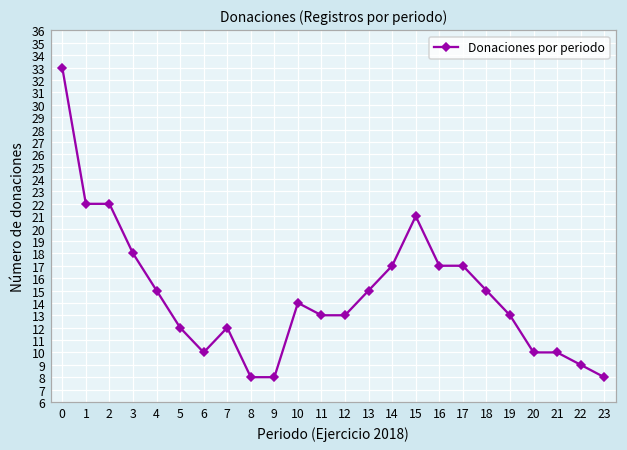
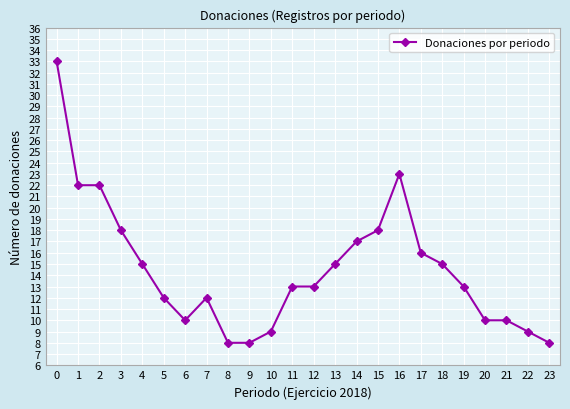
  {
    "0": 33,
    "1": 22,
    "2": 22,
    "3": 18,
    "4": 15,
    "5": 12,
    "6": 10,
    "7": 12,
    "8": 8,
    "9": 8,
-   "10": 14,
+   "10": 9,
    "11": 13,
    "12": 13,
    "13": 15,
    "14": 17,
-   "15": 21,
-   "16": 17,
-   "17": 17,
+   "15": 18,
+   "16": 23,
+   "17": 16,
    "18": 15,
    "19": 13,
    "20": 10,
    "21": 10,
    "22": 9,
    "23": 8
  }
